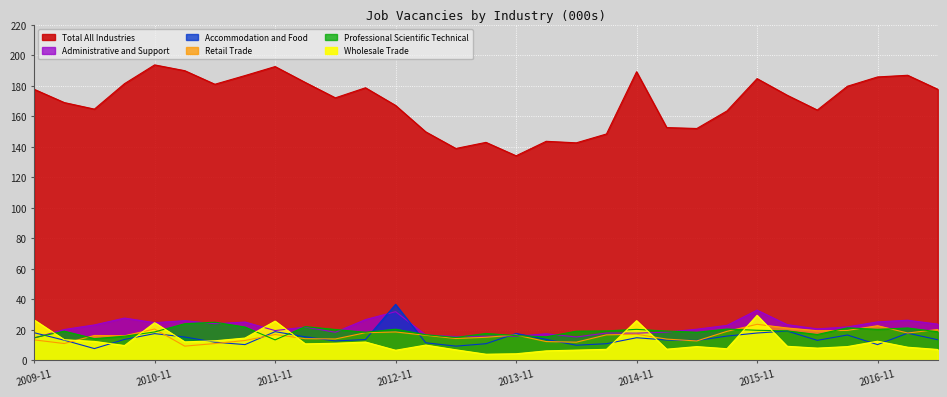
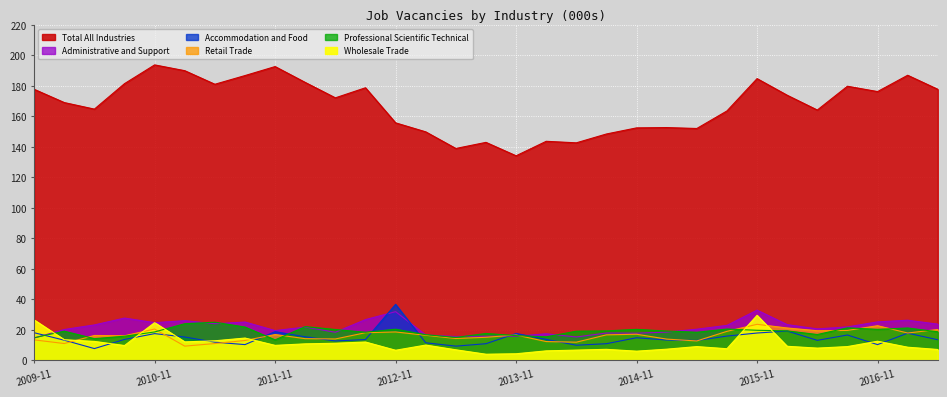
  {
    "Total All Industries": {
      "2009-11": 178,
      "2010-11": 194,
      "2011-11": 193,
-     "2012-11": 167,
+     "2012-11": 156,
      "2013-11": 134,
-     "2014-11": 189,
+     "2014-11": 152,
      "2015-11": 185,
-     "2016-11": 186
+     "2016-11": 176
    },
    "Administrative and Support": {
      "2012-11": 32,
      "2015-11": 33,
      "2016-11": 25
    },
    "Accommodation and Food": {
      "2009-11": 18,
      "2012-11": 37,
      "2014-11": 15,
      "2015-11": 18,
      "2016-11": 10
    },
    "Retail Trade": {
      "2010-11": 21,
      "2011-11": 17,
      "2012-11": 19,
      "2015-11": 24,
      "2016-11": 23
    },
    "Professional Scientific Technical": {
      "2011-11": 13,
      "2012-11": 20,
      "2014-11": 20,
      "2015-11": 20,
      "2016-11": 20
    },
    "Wholesale Trade": {
      "2009-11": 27,
-     "2011-11": 26,
+     "2011-11": 10,
      "2012-11": 7,
      "2013-11": 4,
-     "2014-11": 26,
+     "2014-11": 6,
      "2015-11": 30,
      "2016-11": 13
    }
  }
